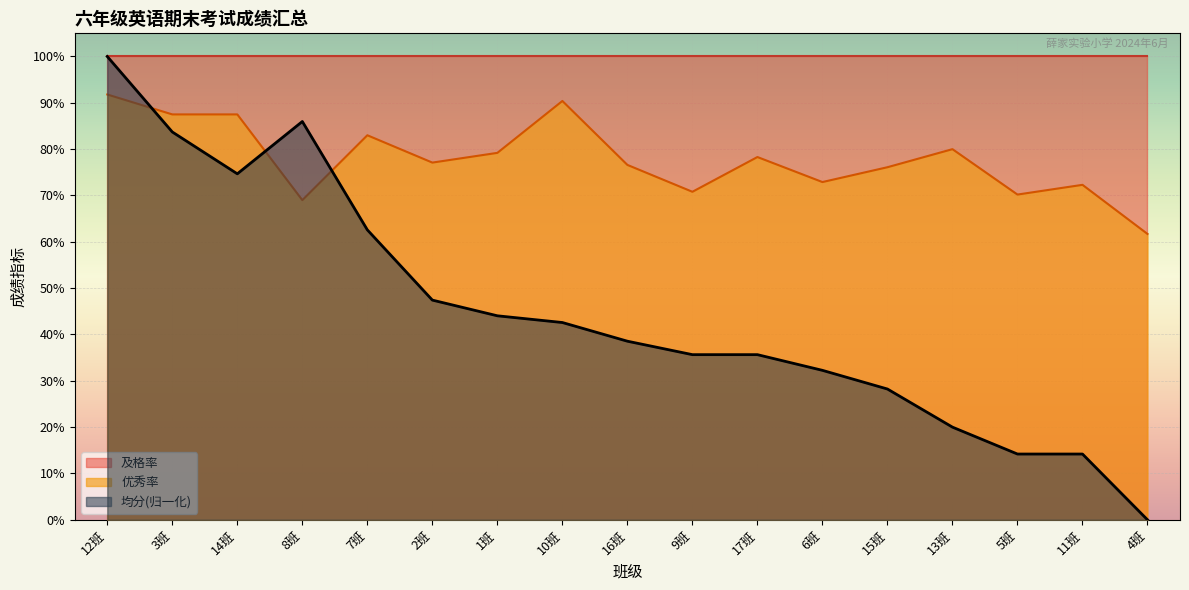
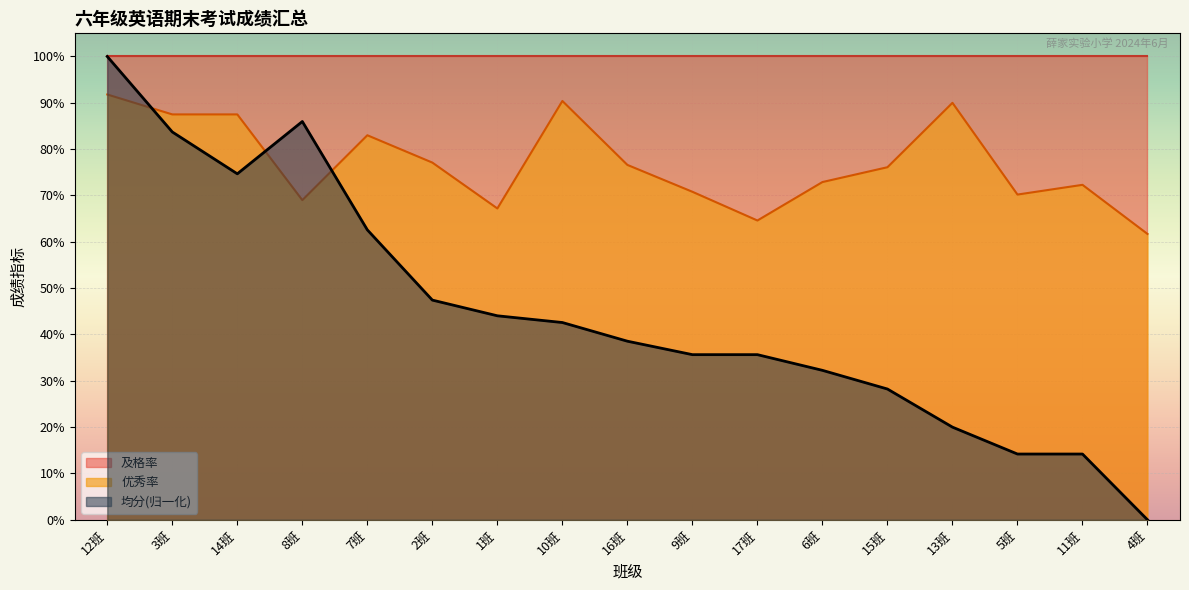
  {
    "及格率": {
      "3班": "100%",
      "14班": "100%",
      "8班": "100%",
      "7班": "100%",
      "2班": "100%",
      "1班": "100%",
      "10班": "100%",
      "16班": "100%",
      "9班": "100%",
      "17班": "100%",
      "6班": "100%",
      "15班": "100%",
      "13班": "100%",
      "5班": "100%"
    },
    "优秀率": {
      "12班": "92%",
      "3班": "88%",
      "14班": "88%",
      "8班": "69%",
      "7班": "83%",
      "2班": "77%",
-     "1班": "79%",
+     "1班": "67%",
      "10班": "90%",
      "16班": "77%",
      "9班": "71%",
-     "17班": "78%",
+     "17班": "65%",
      "6班": "73%",
      "15班": "76%",
-     "13班": "80%",
+     "13班": "90%",
      "5班": "70%",
      "11班": "72%",
      "4班": "62%"
    },
    "均分(归一化)": {
      "3班": "84%",
      "14班": "75%",
      "8班": "86%",
      "7班": "63%",
      "2班": "47%",
      "1班": "44%",
      "10班": "43%",
      "16班": "39%",
      "9班": "36%",
      "17班": "36%",
      "6班": "32%",
      "15班": "28%",
      "13班": "20%",
      "5班": "14%",
      "11班": "14%",
      "4班": "0%"
    }
  }
